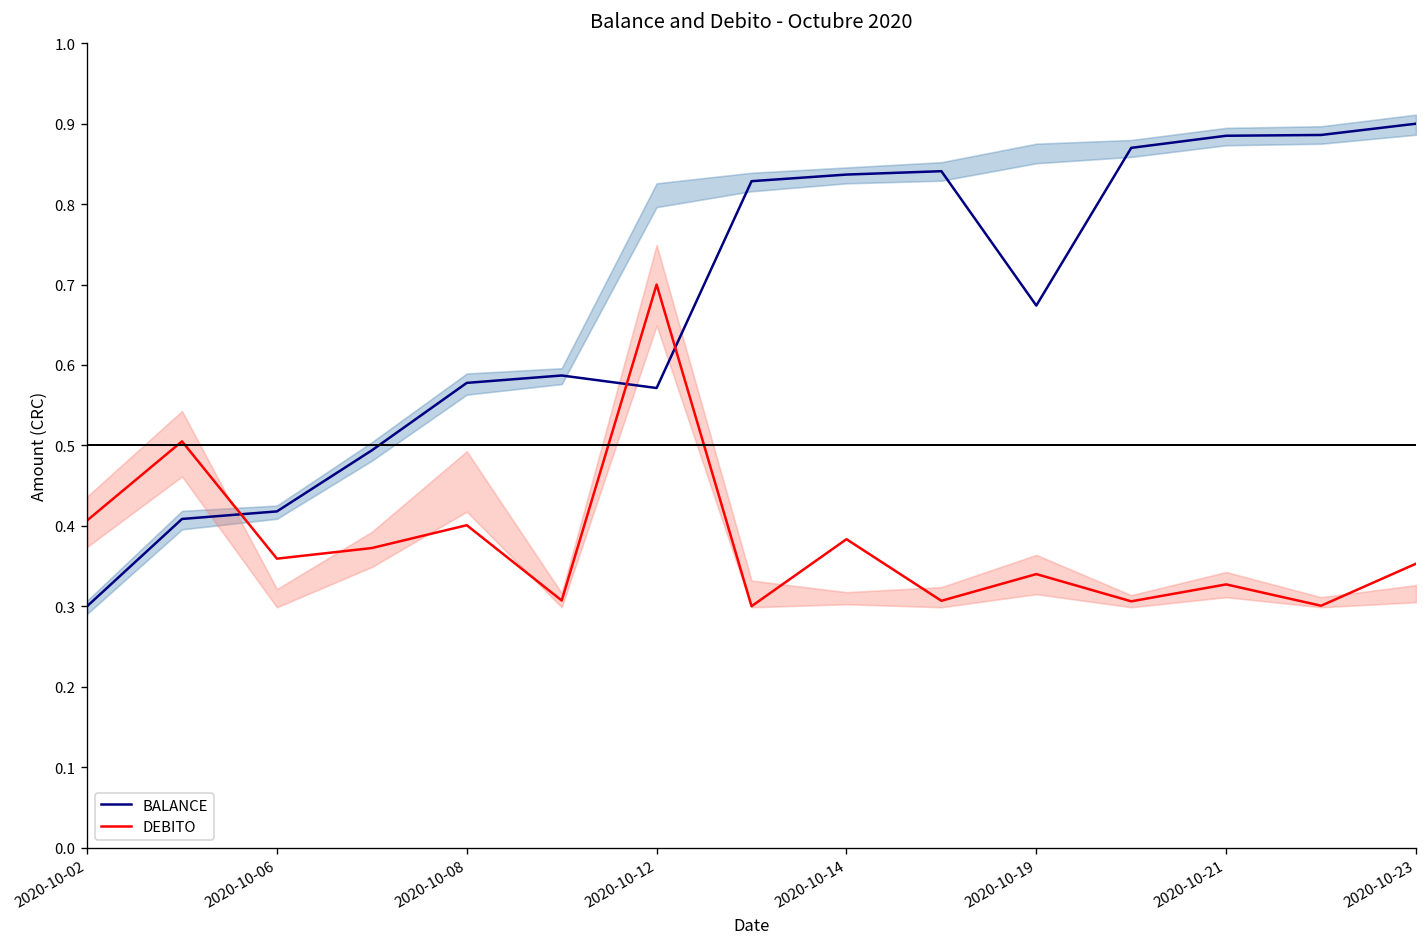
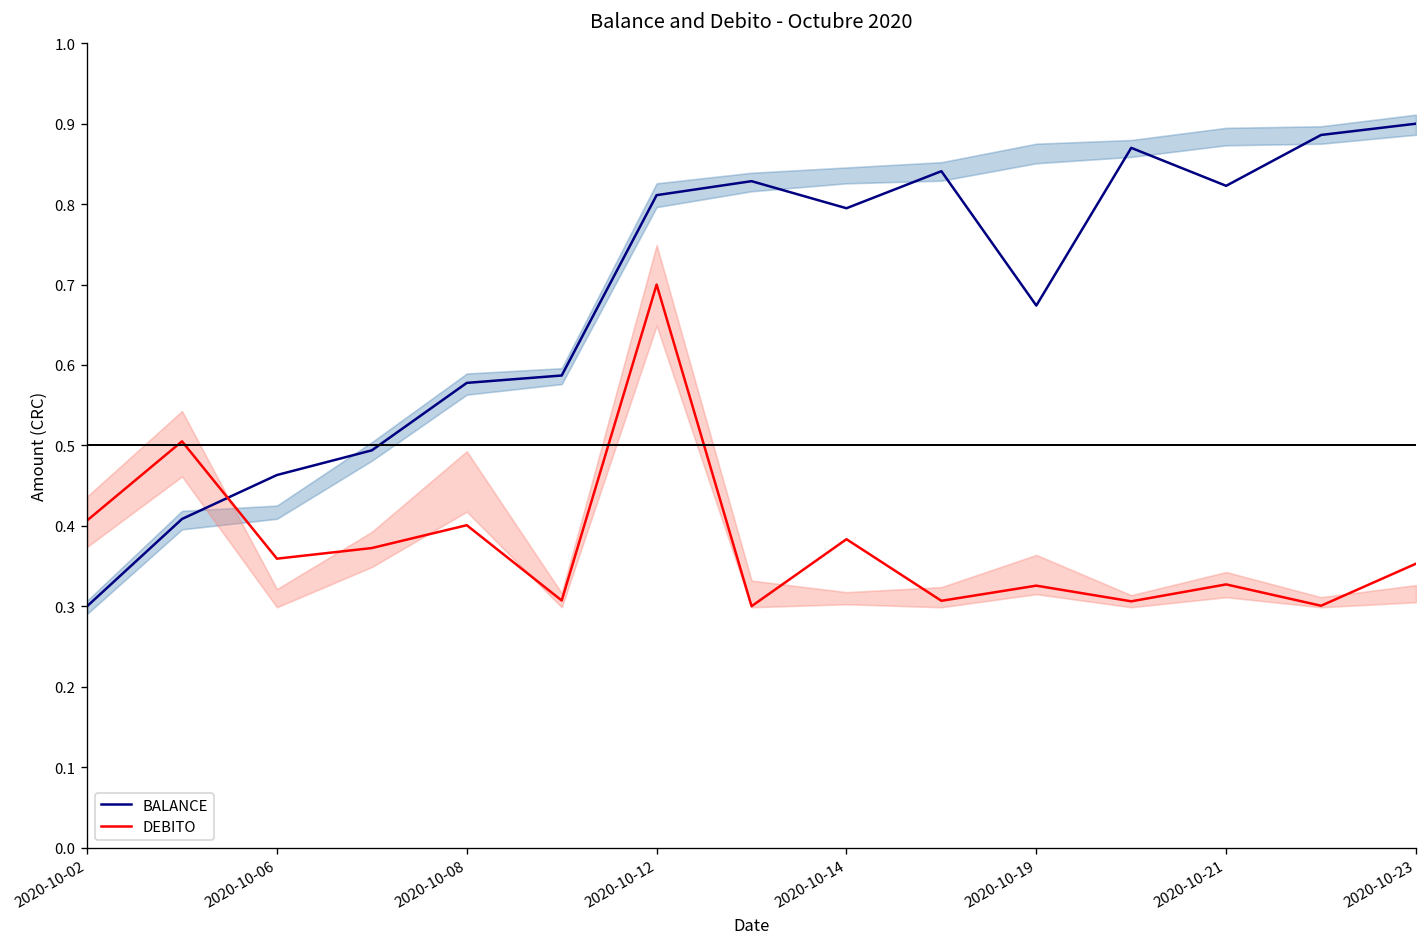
  {
    "BALANCE": {
      "2020-10-02": 0.30,
-     "2020-10-06": 0.42,
+     "2020-10-06": 0.46,
      "2020-10-08": 0.58,
-     "2020-10-12": 0.57,
-     "2020-10-14": 0.84,
+     "2020-10-12": 0.81,
+     "2020-10-14": 0.79,
      "2020-10-19": 0.67,
-     "2020-10-21": 0.88,
+     "2020-10-21": 0.82,
      "2020-10-23": 0.90
    },
    "DEBITO": {
      "2020-10-02": 0.41,
      "2020-10-06": 0.36,
      "2020-10-08": 0.40,
      "2020-10-12": 0.70,
      "2020-10-14": 0.38,
-     "2020-10-19": 0.34,
+     "2020-10-19": 0.33,
      "2020-10-21": 0.33,
      "2020-10-23": 0.35
    }
  }
